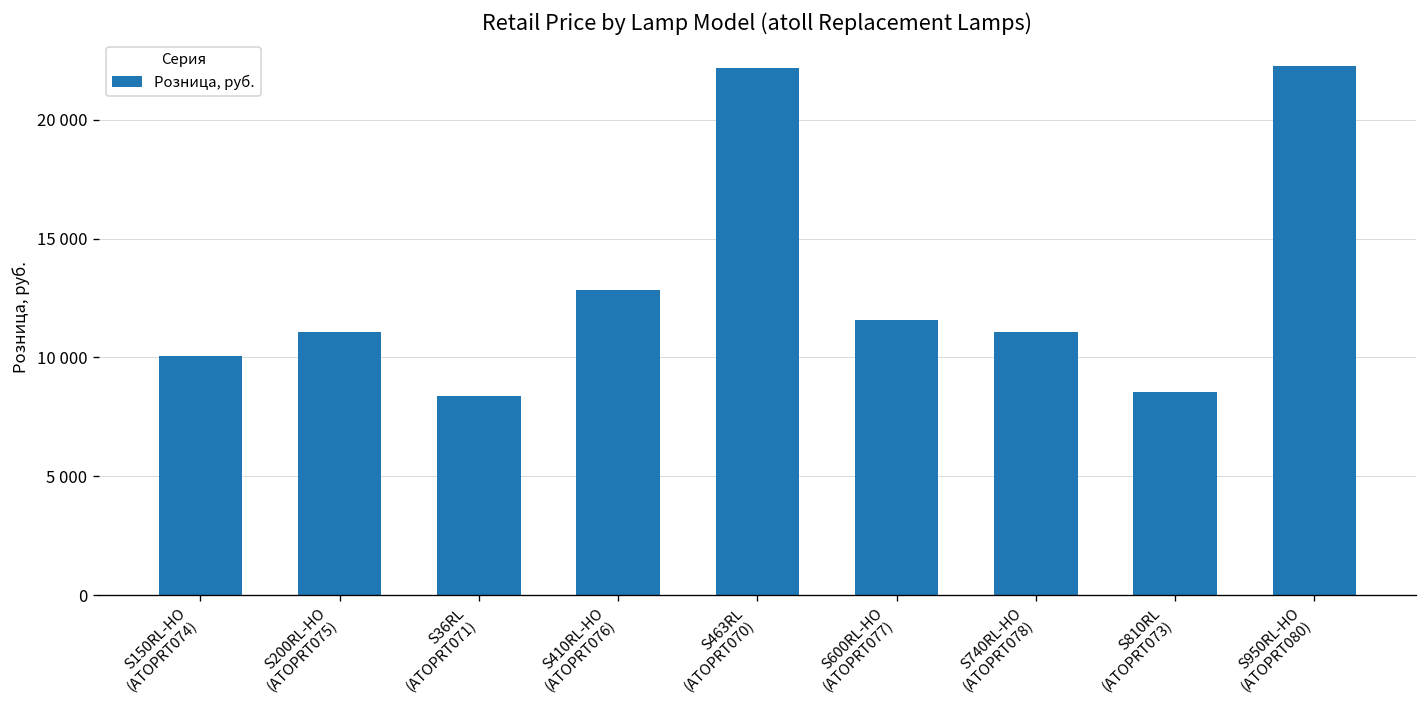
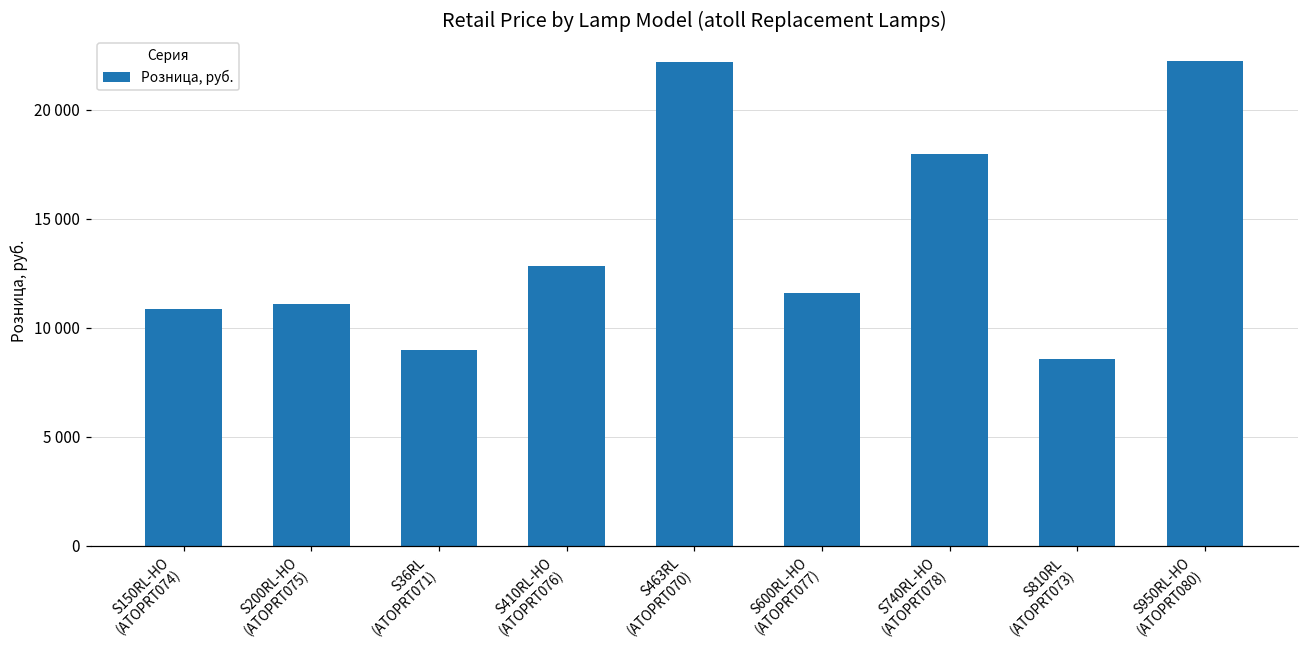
  {
-   "S150RL-НО (ATOPRT074)": 10100,
+   "S150RL-НО (ATOPRT074)": 10900,
    "S200RL-НО (ATOPRT075)": 11100,
-   "S36RL (ATOPRT071)": 8400,
+   "S36RL (ATOPRT071)": 9000,
    "S410RL-НО (ATOPRT076)": 12800,
    "S463RL (ATOPRT070)": 22200,
    "S600RL-HO (ATOPRT077)": 11600,
-   "S740RL-HO (ATOPRT078)": 11100,
+   "S740RL-HO (ATOPRT078)": 18000,
    "S810RL (ATOPRT073)": 8600,
    "S950RL-HO (ATOPRT080)": 22300
  }
